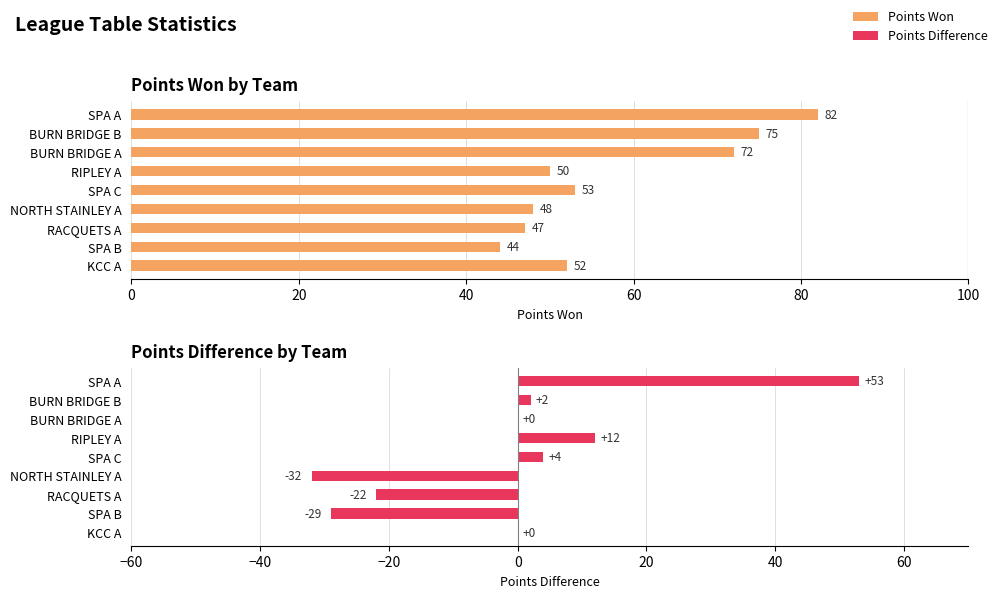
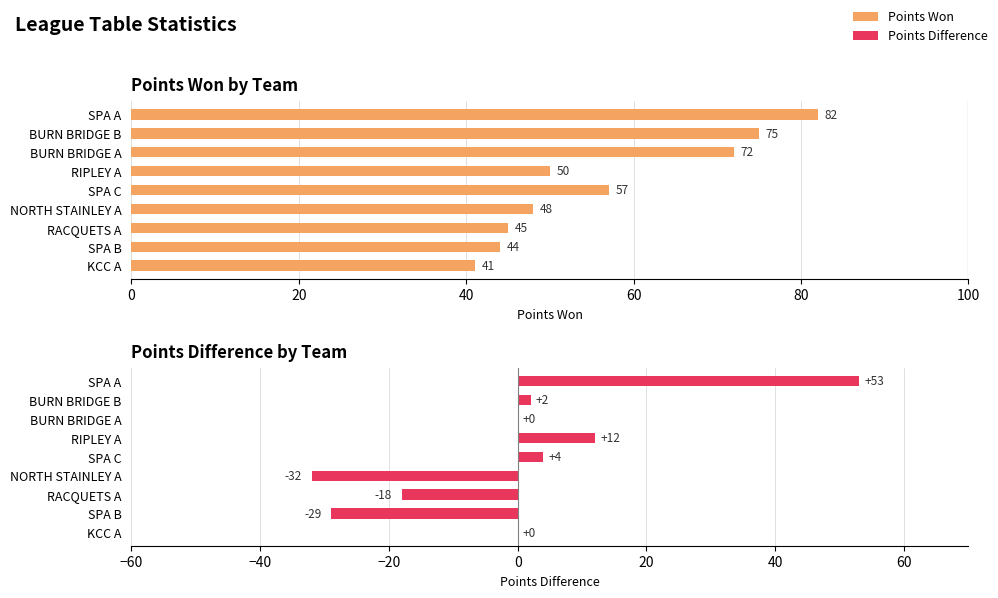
  {
    "Points Won by Team": {
      "SPA A": "82",
      "BURN BRIDGE B": "75",
      "BURN BRIDGE A": "72",
      "RIPLEY A": "50",
-     "SPA C": "53",
+     "SPA C": "57",
      "NORTH STAINLEY A": "48",
-     "RACQUETS A": "47",
+     "RACQUETS A": "45",
      "SPA B": "44",
-     "KCC A": "52"
+     "KCC A": "41"
    },
    "Points Difference by Team": {
      "SPA A": "+53",
      "BURN BRIDGE B": "+2",
      "BURN BRIDGE A": "+0",
      "RIPLEY A": "+12",
      "SPA C": "+4",
      "NORTH STAINLEY A": "-32",
-     "RACQUETS A": "-22",
+     "RACQUETS A": "-18",
      "SPA B": "-29",
      "KCC A": "+0"
    }
  }
